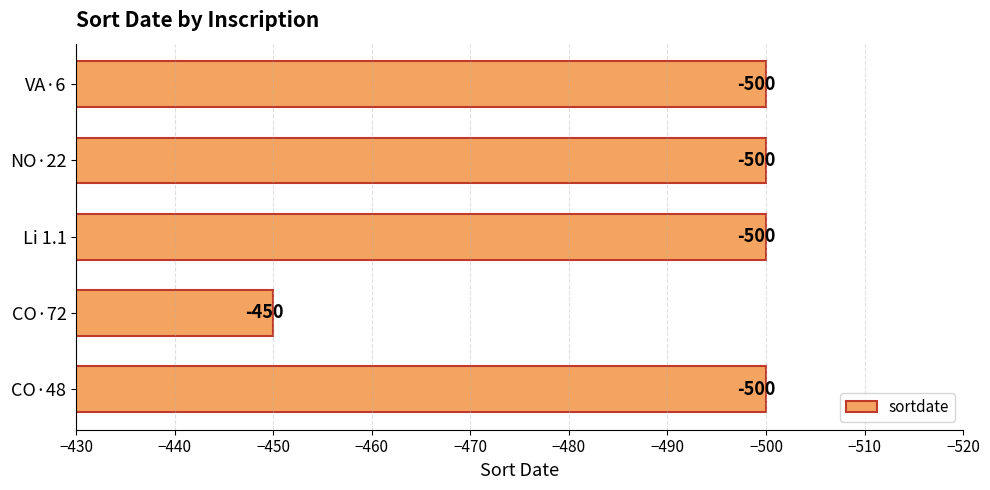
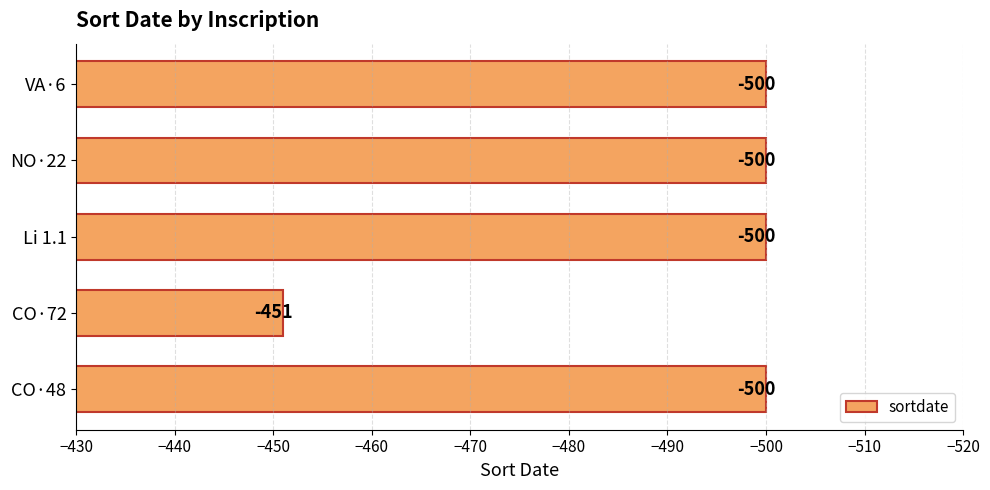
  {
    "VA·6": -500,
    "NO·22": -500,
    "Li 1.1": -500,
-   "CO·72": -450,
+   "CO·72": -451,
    "CO·48": -500
  }
